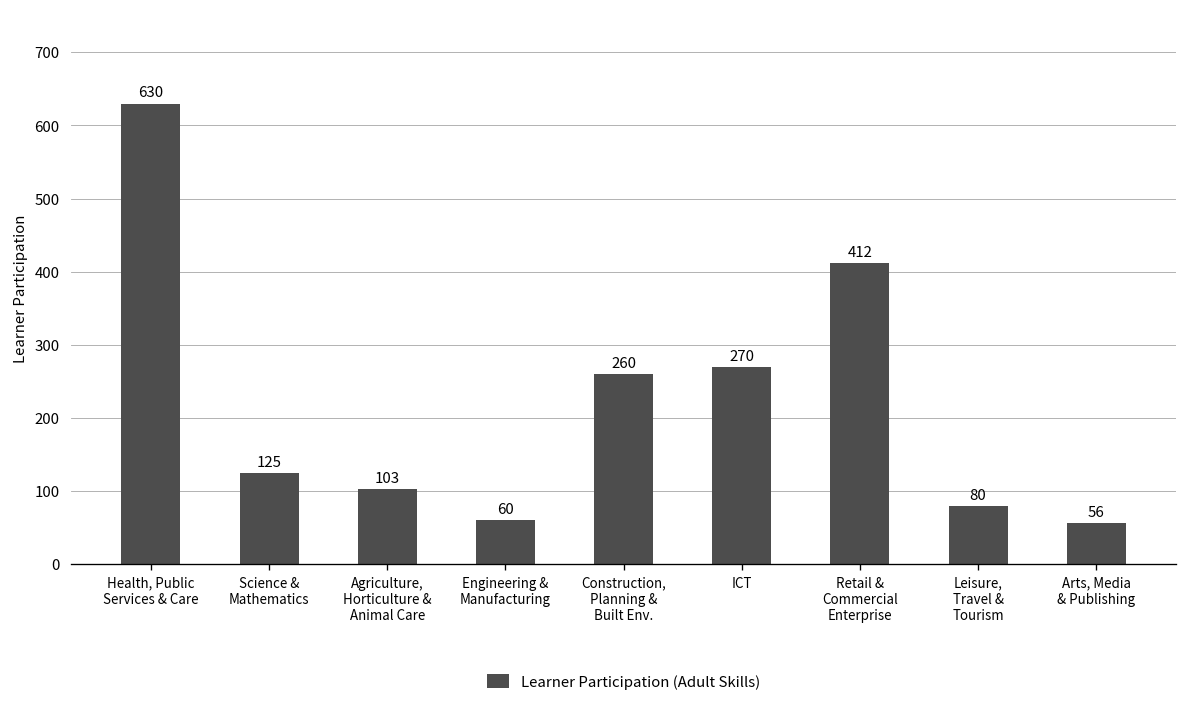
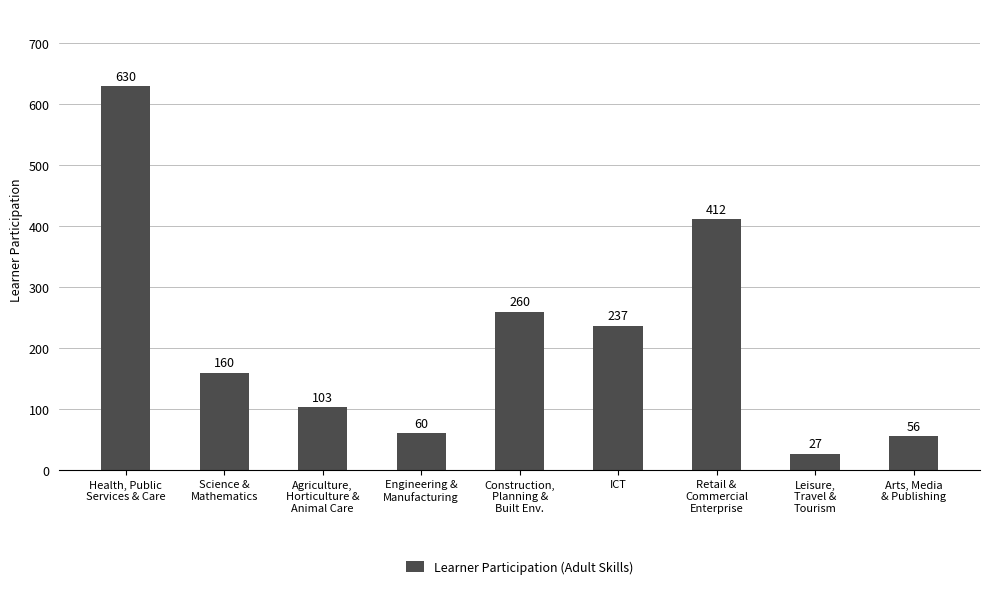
  {
    "Health, Public Services & Care": 630,
-   "Science & Mathematics": 125,
+   "Science & Mathematics": 160,
    "Agriculture, Horticulture & Animal Care": 103,
    "Engineering & Manufacturing": 60,
    "Construction, Planning & Built Env.": 260,
-   "ICT": 270,
+   "ICT": 237,
    "Retail & Commercial Enterprise": 412,
-   "Leisure, Travel & Tourism": 80,
+   "Leisure, Travel & Tourism": 27,
    "Arts, Media & Publishing": 56
  }
